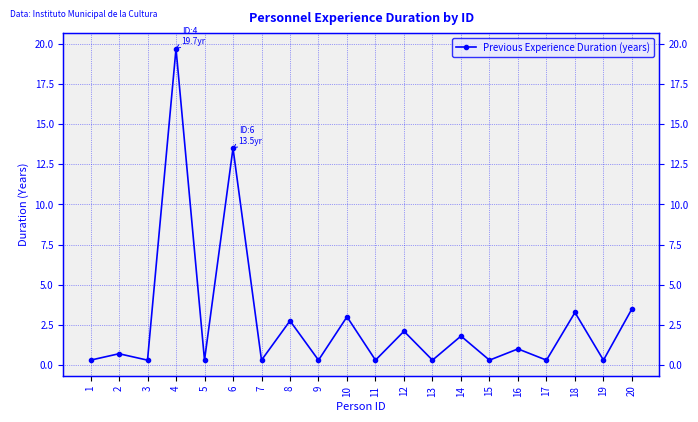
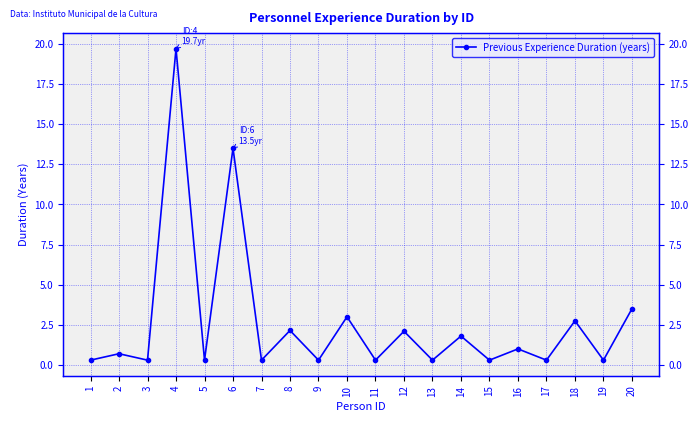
  {
    "1": 0.3,
    "2": 0.7,
    "3": 0.3,
    "5": 0.3,
    "7": 0.3,
-   "8": 2.8,
+   "8": 2.2,
    "9": 0.3,
    "10": 3.0,
    "11": 0.3,
    "12": 2.1,
    "13": 0.3,
    "14": 1.8,
    "15": 0.3,
    "16": 1.0,
    "17": 0.3,
-   "18": 3.3,
+   "18": 2.8,
    "19": 0.3,
    "20": 3.5
  }
